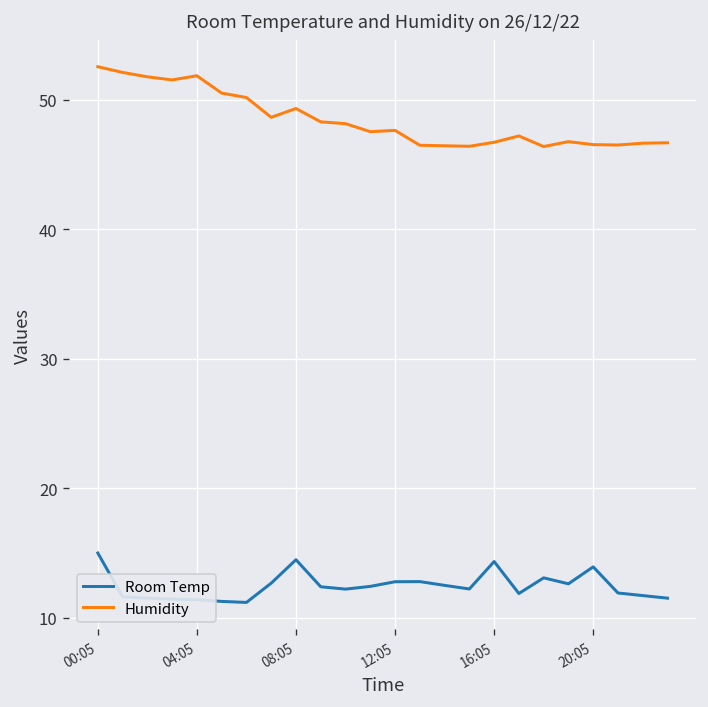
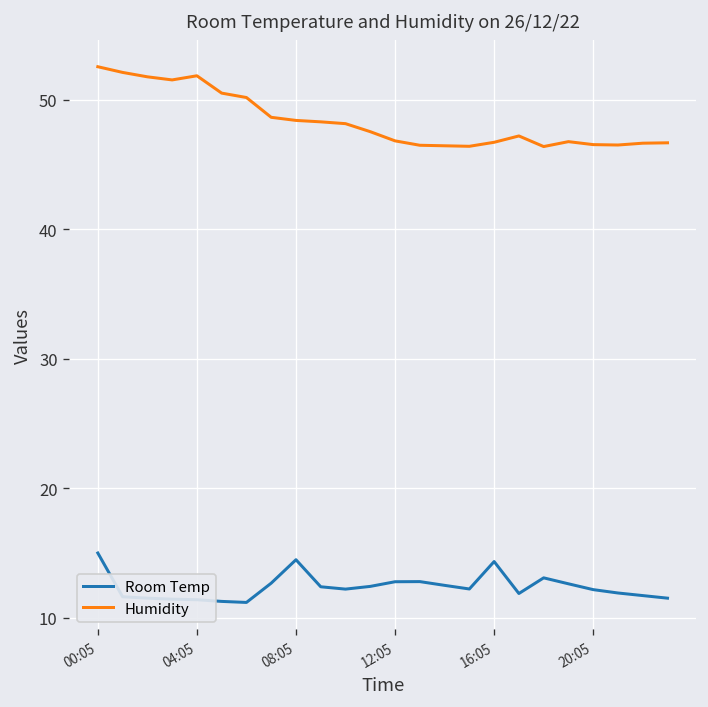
  {
    "Room Temp": {
      "00:05": 15.0,
      "08:05": 14.5,
      "12:05": 12.8,
      "16:05": 14.3,
-     "20:05": 13.9
+     "20:05": 12.2
    },
    "Humidity": {
      "00:05": 52.6,
      "04:05": 51.9,
-     "08:05": 49.3,
-     "12:05": 47.7,
+     "08:05": 48.4,
+     "12:05": 46.8,
      "16:05": 46.7,
      "20:05": 46.6
    }
  }
